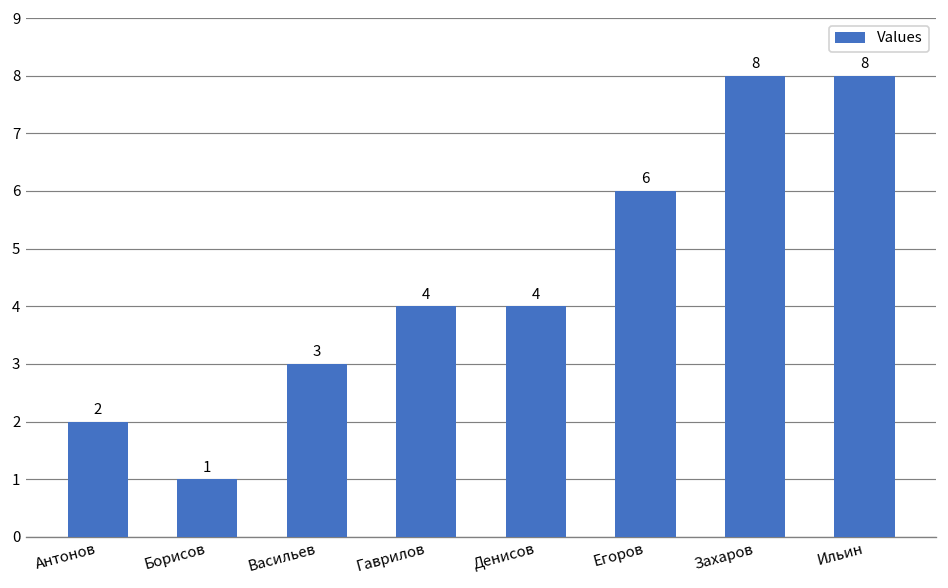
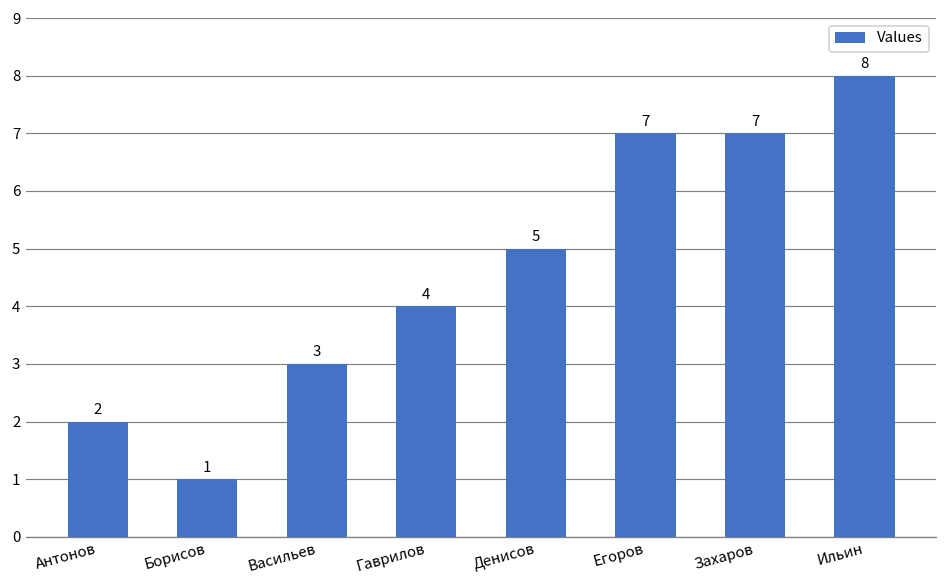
  {
    "Антонов": 2,
    "Борисов": 1,
    "Васильев": 3,
    "Гаврилов": 4,
-   "Денисов": 4,
-   "Егоров": 6,
-   "Захаров": 8,
+   "Денисов": 5,
+   "Егоров": 7,
+   "Захаров": 7,
    "Ильин": 8
  }
